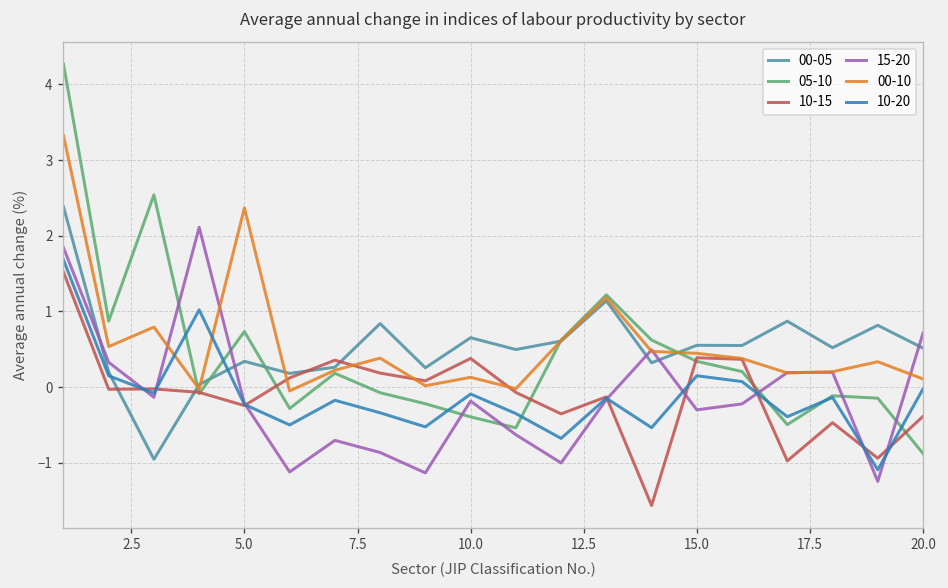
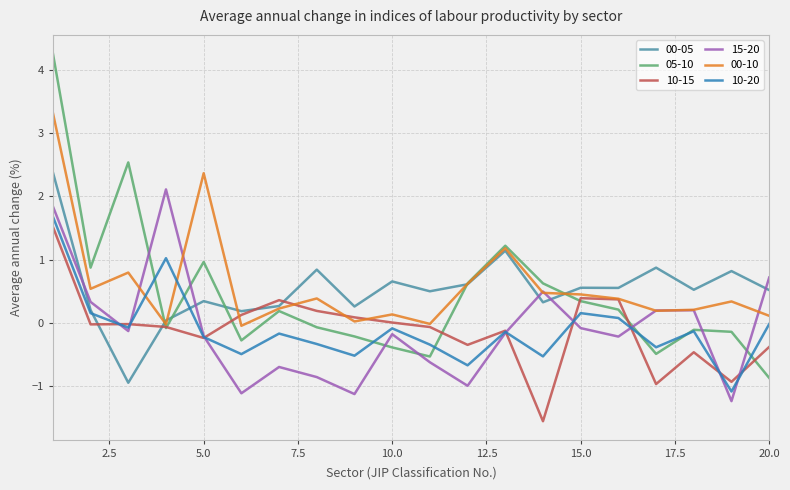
  {
    "05-10": {
-     "5.0": 0.7,
+     "5.0": 1.0,
      "10.0": -0.4,
      "15.0": 0.3,
      "20.0": -0.9
    },
    "10-15": {
-     "10.0": 0.4,
+     "10.0": 0.0,
      "15.0": 0.4,
      "20.0": -0.4
    },
    "15-20": {
      "10.0": -0.2,
-     "15.0": -0.3,
+     "15.0": -0.1,
      "20.0": 0.7
    },
    "00-10": {
      "5.0": 2.4,
      "10.0": 0.1,
      "15.0": 0.4,
      "20.0": 0.1
    }
  }
